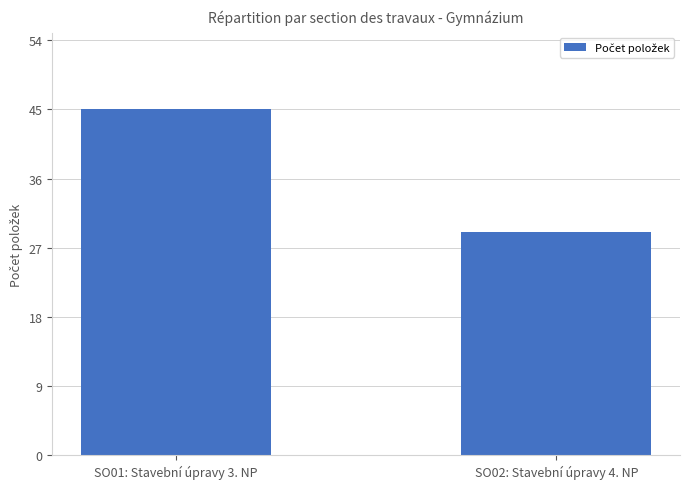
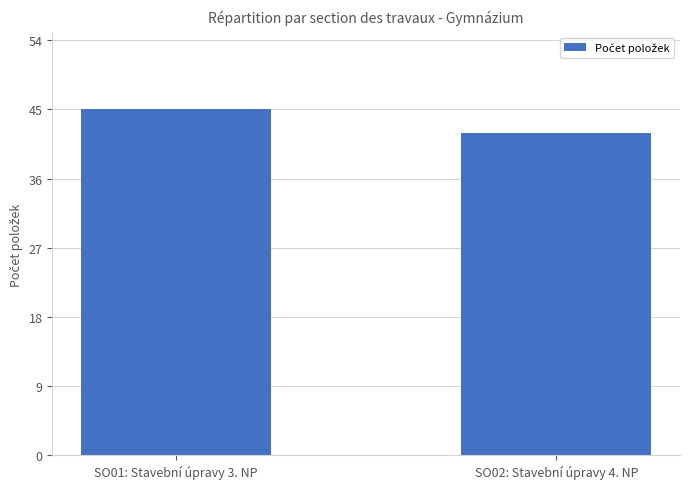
  {
    "SO01: Stavební úpravy 3. NP": 45,
-   "SO02: Stavební úpravy 4. NP": 29
+   "SO02: Stavební úpravy 4. NP": 42
  }
